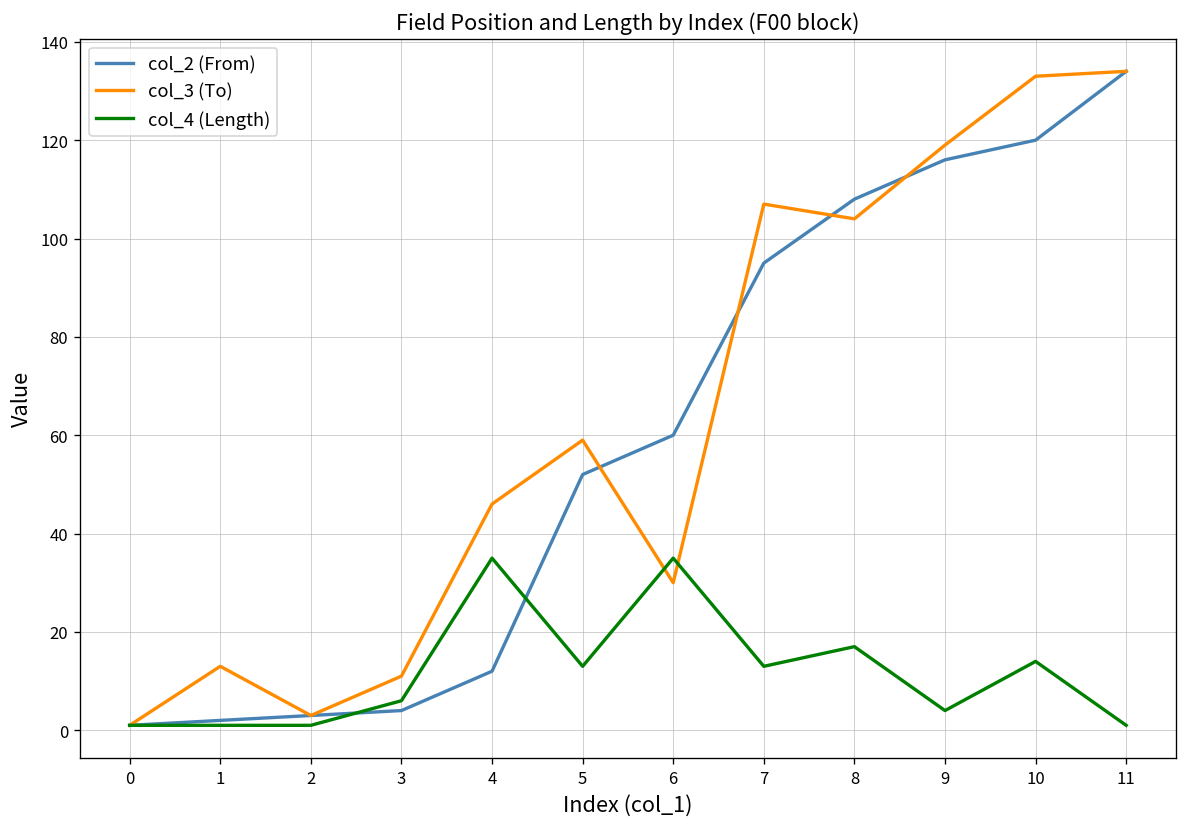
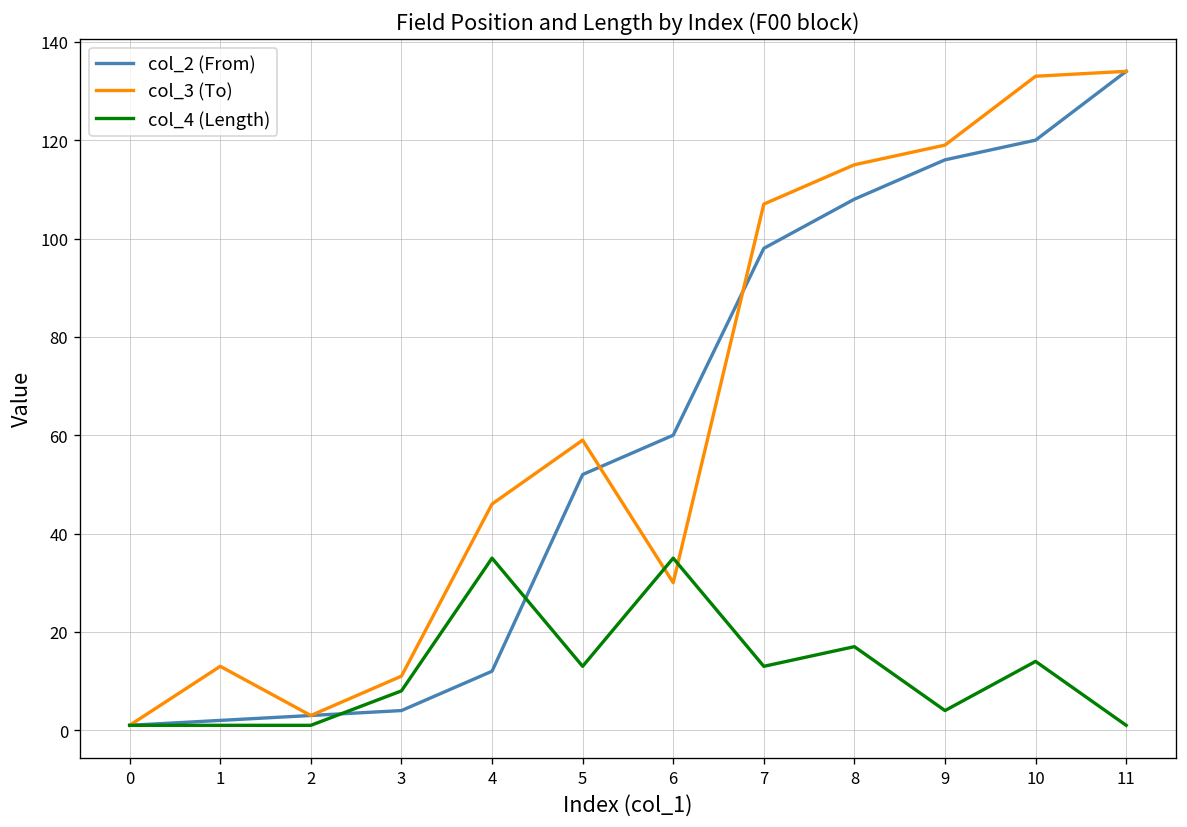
  {
    "col_2 (From)": {
      "1": 2,
      "3": 4,
      "4": 12,
      "5": 52,
      "6": 60,
-     "7": 95,
+     "7": 98,
      "8": 108,
      "9": 116,
      "10": 120
    },
    "col_3 (To)": {
      "1": 13,
      "3": 11,
      "4": 46,
      "5": 59,
      "6": 30,
      "7": 107,
-     "8": 104,
+     "8": 115,
      "9": 119,
      "10": 133
    },
    "col_4 (Length)": {
      "1": 1,
      "2": 1,
-     "3": 6,
+     "3": 8,
      "4": 35,
      "5": 13,
      "6": 35,
      "7": 13,
      "8": 17,
      "9": 4,
      "10": 14,
      "11": 1
    }
  }
